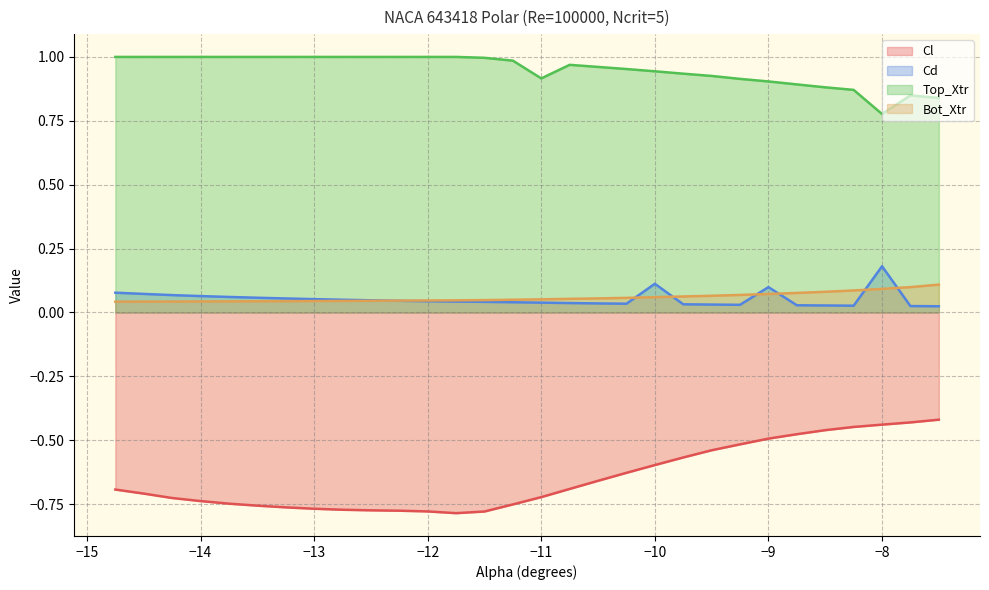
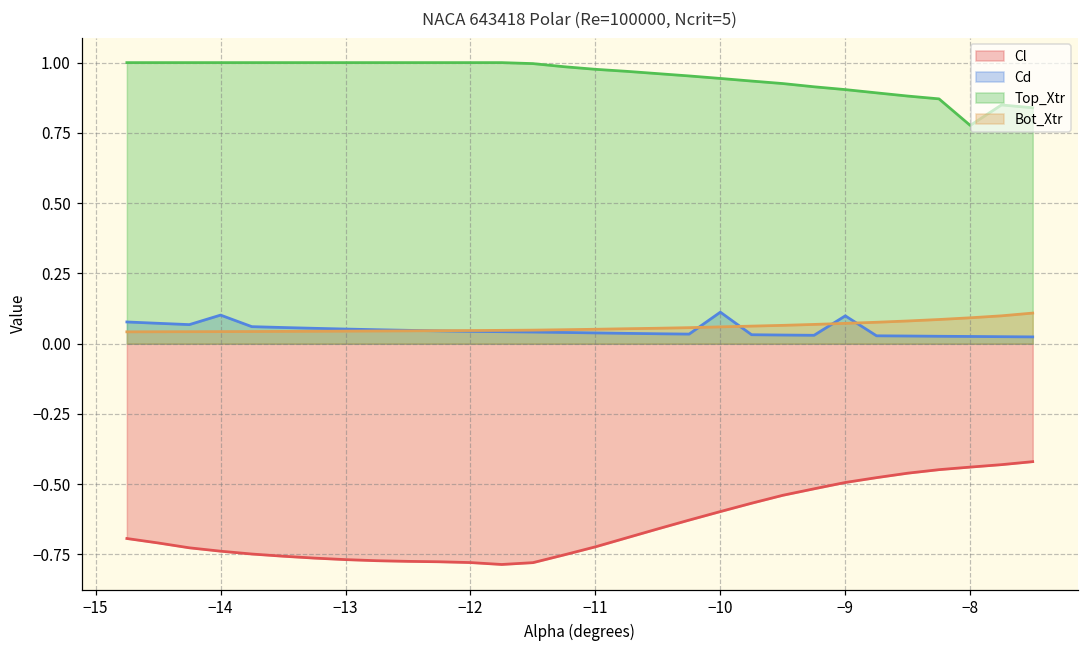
  {
    "Cd": {
-     "−14": 0.06,
+     "−14": 0.10,
      "−11": 0.04,
      "−10": 0.11,
      "−9": 0.10,
-     "−8": 0.18
+     "−8": 0.03
    },
    "Top_Xtr": {
      "−14": 1.00,
      "−13": 1.00,
      "−12": 1.00,
-     "−11": 0.92,
+     "−11": 0.98,
      "−10": 0.94,
      "−9": 0.90,
      "−8": 0.78
    }
  }
